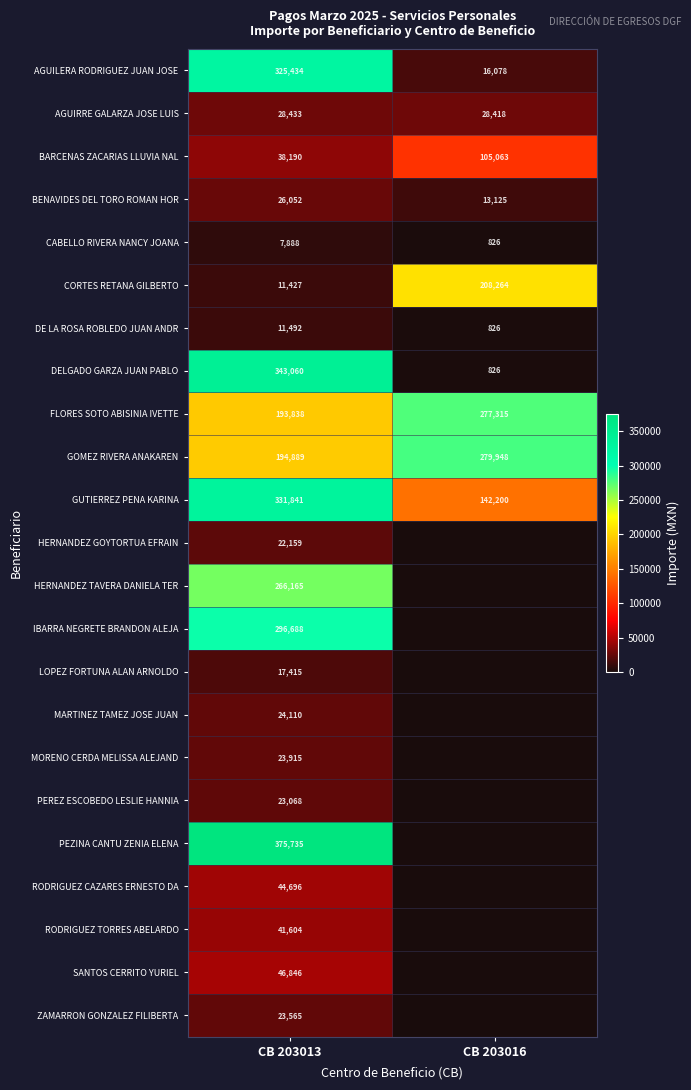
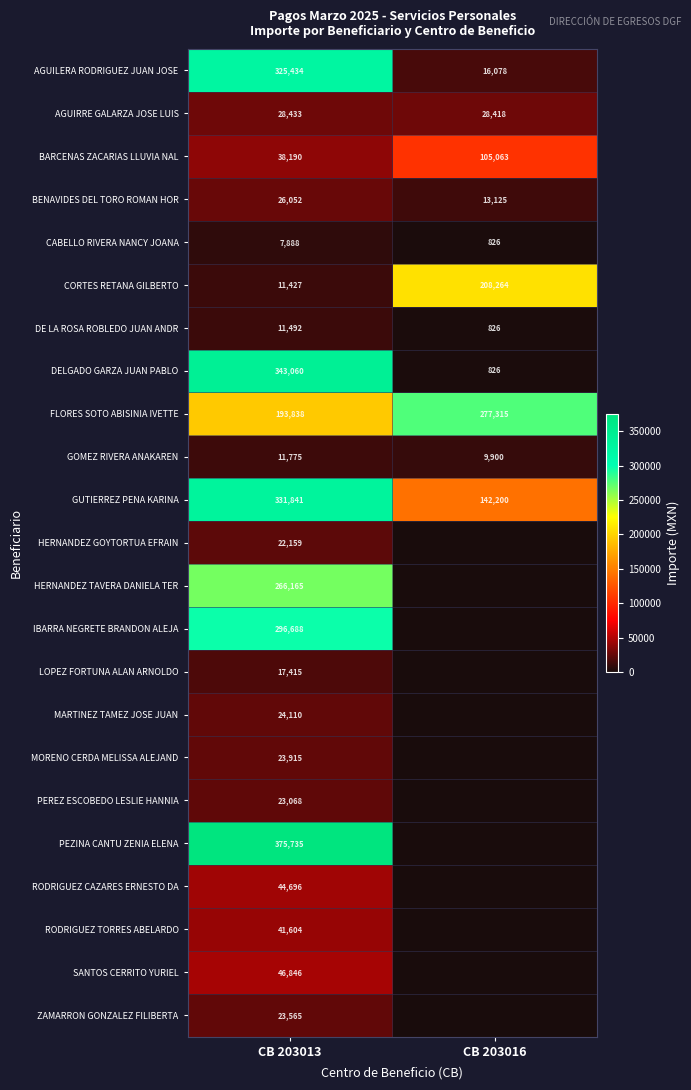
  {
    "AGUILERA RODRIGUEZ JUAN JOSE": {
      "CB 203013": "325,434",
      "CB 203016": "16,078"
    },
    "AGUIRRE GALARZA JOSE LUIS": {
      "CB 203013": "28,433",
      "CB 203016": "28,418"
    },
    "BARCENAS ZACARIAS LLUVIA NAL": {
      "CB 203013": "38,190",
      "CB 203016": "105,063"
    },
    "BENAVIDES DEL TORO ROMAN HOR": {
      "CB 203013": "26,052",
      "CB 203016": "13,125"
    },
    "CABELLO RIVERA NANCY JOANA": {
      "CB 203013": "7,888",
      "CB 203016": "826"
    },
    "CORTES RETANA GILBERTO": {
      "CB 203013": "11,427",
      "CB 203016": "208,264"
    },
    "DE LA ROSA ROBLEDO JUAN ANDR": {
      "CB 203013": "11,492",
      "CB 203016": "826"
    },
    "DELGADO GARZA JUAN PABLO": {
      "CB 203013": "343,060",
      "CB 203016": "826"
    },
    "FLORES SOTO ABISINIA IVETTE": {
      "CB 203013": "193,838",
      "CB 203016": "277,315"
    },
    "GOMEZ RIVERA ANAKAREN": {
-     "CB 203013": "194,889",
-     "CB 203016": "279,948"
+     "CB 203013": "11,775",
+     "CB 203016": "9,900"
    },
    "GUTIERREZ PENA KARINA": {
      "CB 203013": "331,841",
      "CB 203016": "142,200"
    },
    "HERNANDEZ GOYTORTUA EFRAIN": {
      "CB 203013": "22,159"
    },
    "HERNANDEZ TAVERA DANIELA TER": {
      "CB 203013": "266,165"
    },
    "IBARRA NEGRETE BRANDON ALEJA": {
      "CB 203013": "296,688"
    },
    "LOPEZ FORTUNA ALAN ARNOLDO": {
      "CB 203013": "17,415"
    },
    "MARTINEZ TAMEZ JOSE JUAN": {
      "CB 203013": "24,110"
    },
    "MORENO CERDA MELISSA ALEJAND": {
      "CB 203013": "23,915"
    },
    "PEREZ ESCOBEDO LESLIE HANNIA": {
      "CB 203013": "23,068"
    },
    "PEZINA CANTU ZENIA ELENA": {
      "CB 203013": "375,735"
    },
    "RODRIGUEZ CAZARES ERNESTO DA": {
      "CB 203013": "44,696"
    },
    "RODRIGUEZ TORRES ABELARDO": {
      "CB 203013": "41,604"
    },
    "SANTOS CERRITO YURIEL": {
      "CB 203013": "46,846"
    },
    "ZAMARRON GONZALEZ FILIBERTA": {
      "CB 203013": "23,565"
    }
  }
